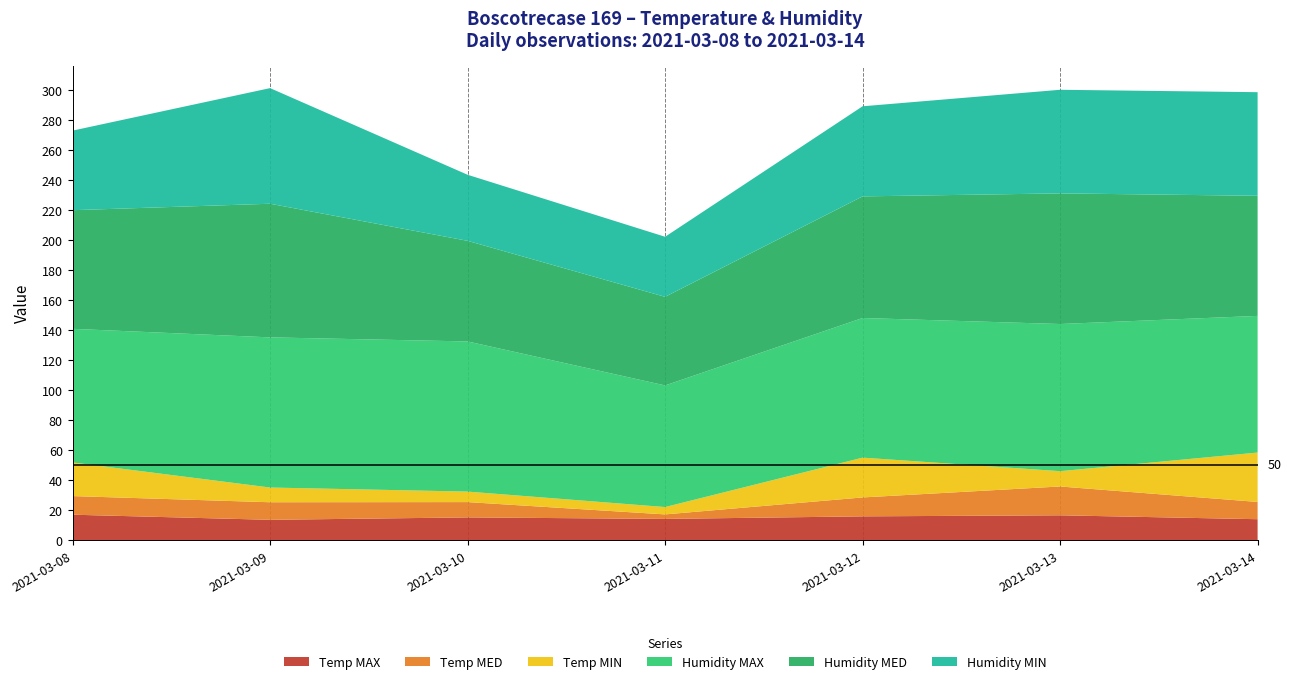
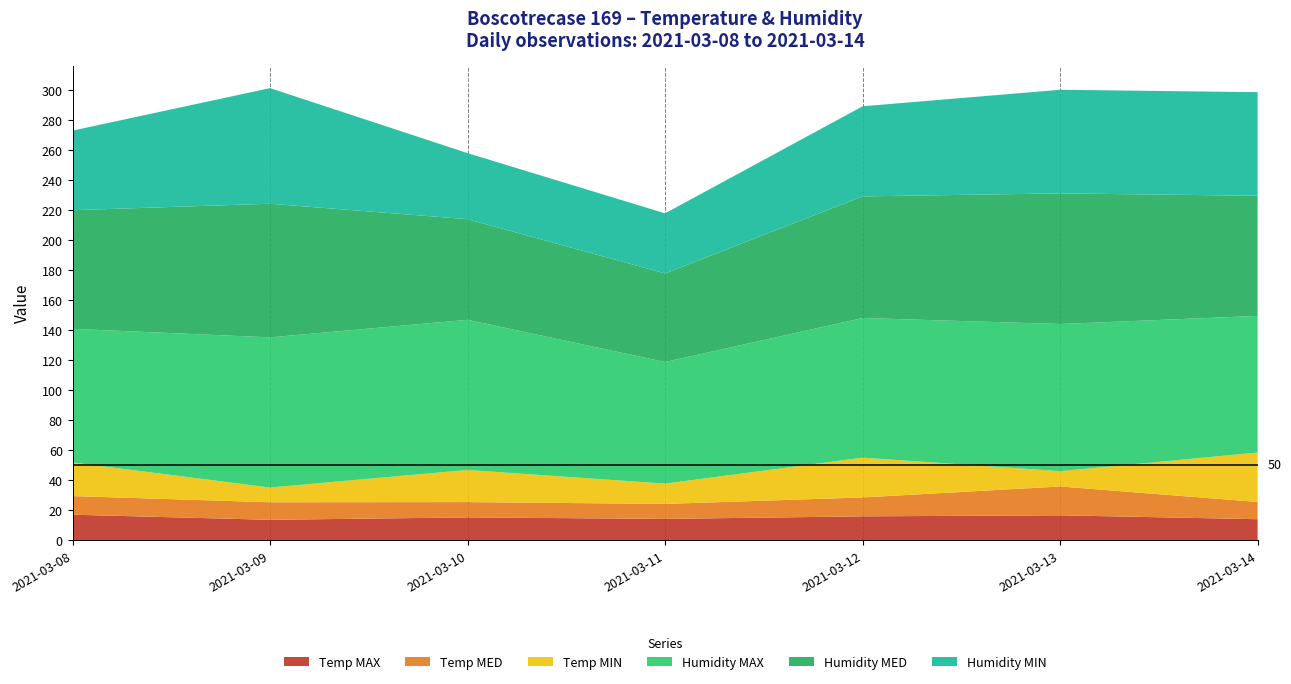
  {
    "Temp MAX": {
      "2021-03-08": 17,
      "2021-03-09": 14,
      "2021-03-10": 15,
      "2021-03-11": 14,
      "2021-03-12": 16,
      "2021-03-13": 17,
      "2021-03-14": 14
    },
    "Temp MED": {
      "2021-03-08": 12,
      "2021-03-09": 12,
      "2021-03-10": 10,
-     "2021-03-11": 3,
+     "2021-03-11": 10,
      "2021-03-12": 13,
      "2021-03-13": 19,
      "2021-03-14": 11
    },
    "Temp MIN": {
      "2021-03-08": 22,
      "2021-03-09": 10,
-     "2021-03-10": 7,
-     "2021-03-11": 5,
+     "2021-03-10": 21,
+     "2021-03-11": 14,
      "2021-03-12": 27,
      "2021-03-13": 10
    }
  }
